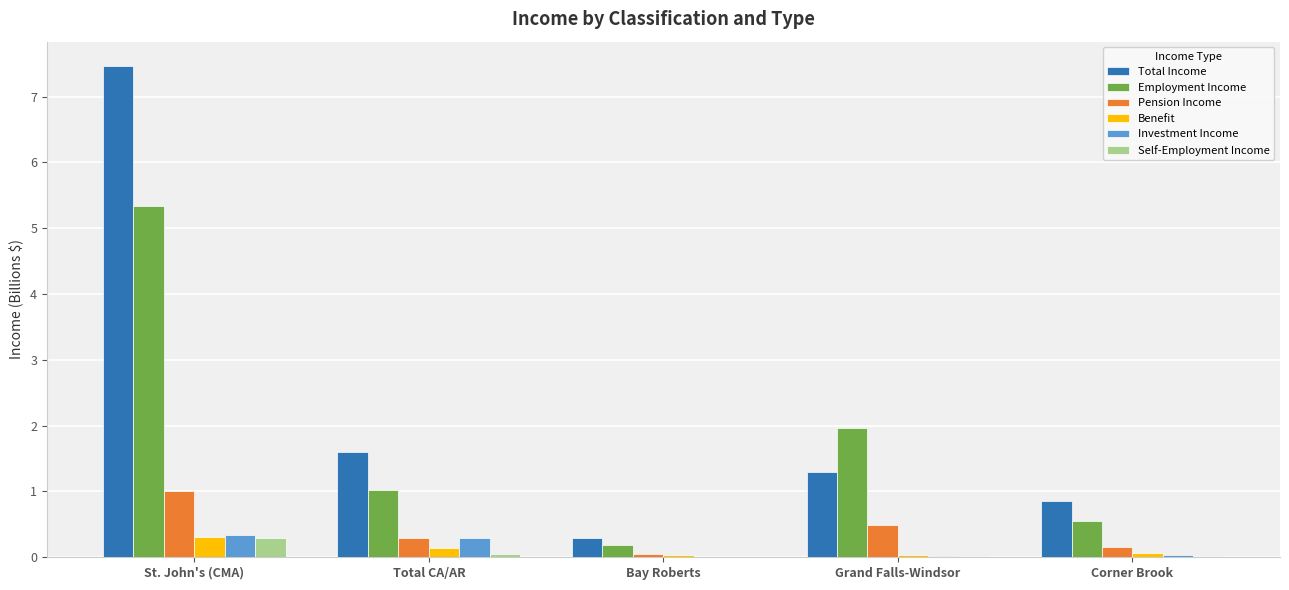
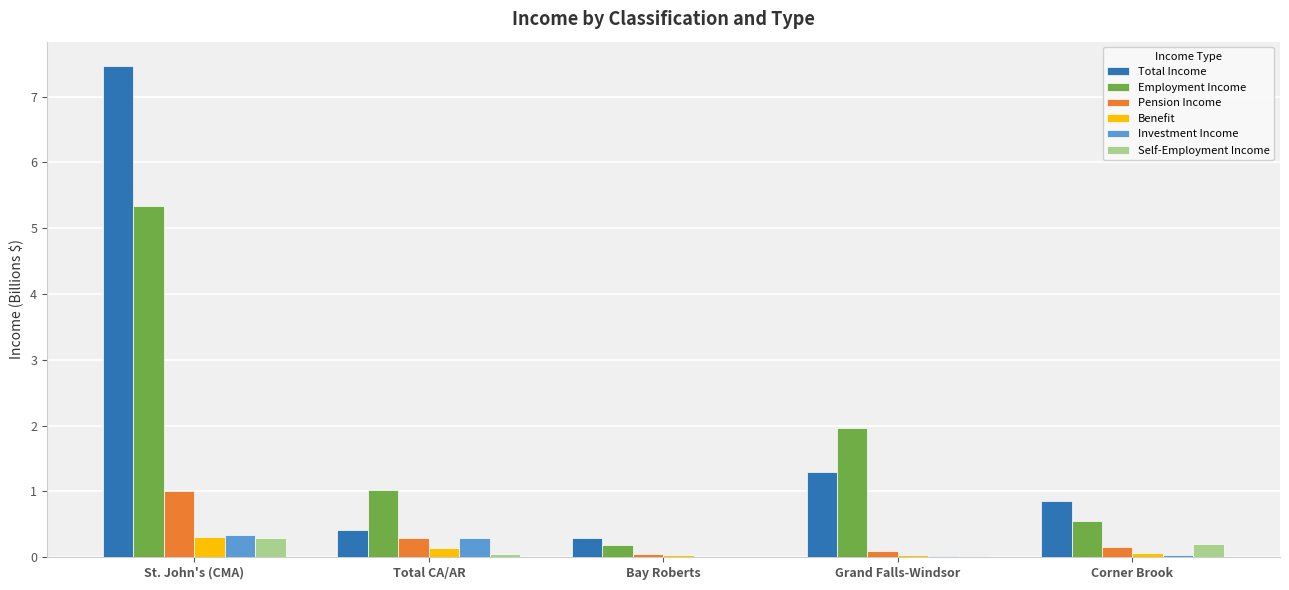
  {
    "Total Income": {
      "St. John's (CMA)": 7.5,
-     "Total CA/AR": 1.6,
+     "Total CA/AR": 0.4,
      "Bay Roberts": 0.3,
      "Grand Falls-Windsor": 1.3,
      "Corner Brook": 0.9
    },
    "Employment Income": {
      "St. John's (CMA)": 5.3,
      "Total CA/AR": 1.0,
      "Bay Roberts": 0.2,
      "Grand Falls-Windsor": 2.0,
      "Corner Brook": 0.6
    },
    "Pension Income": {
      "St. John's (CMA)": 1.0,
      "Total CA/AR": 0.3,
      "Bay Roberts": 0.0,
-     "Grand Falls-Windsor": 0.5,
+     "Grand Falls-Windsor": 0.1,
      "Corner Brook": 0.2
    },
    "Benefit": {
      "St. John's (CMA)": 0.3,
      "Total CA/AR": 0.1,
      "Corner Brook": 0.1
    },
    "Investment Income": {
      "St. John's (CMA)": 0.3,
      "Total CA/AR": 0.3
    },
    "Self-Employment Income": {
      "St. John's (CMA)": 0.3,
      "Total CA/AR": 0.0,
-     "Corner Brook": 0.0
+     "Corner Brook": 0.2
    }
  }
